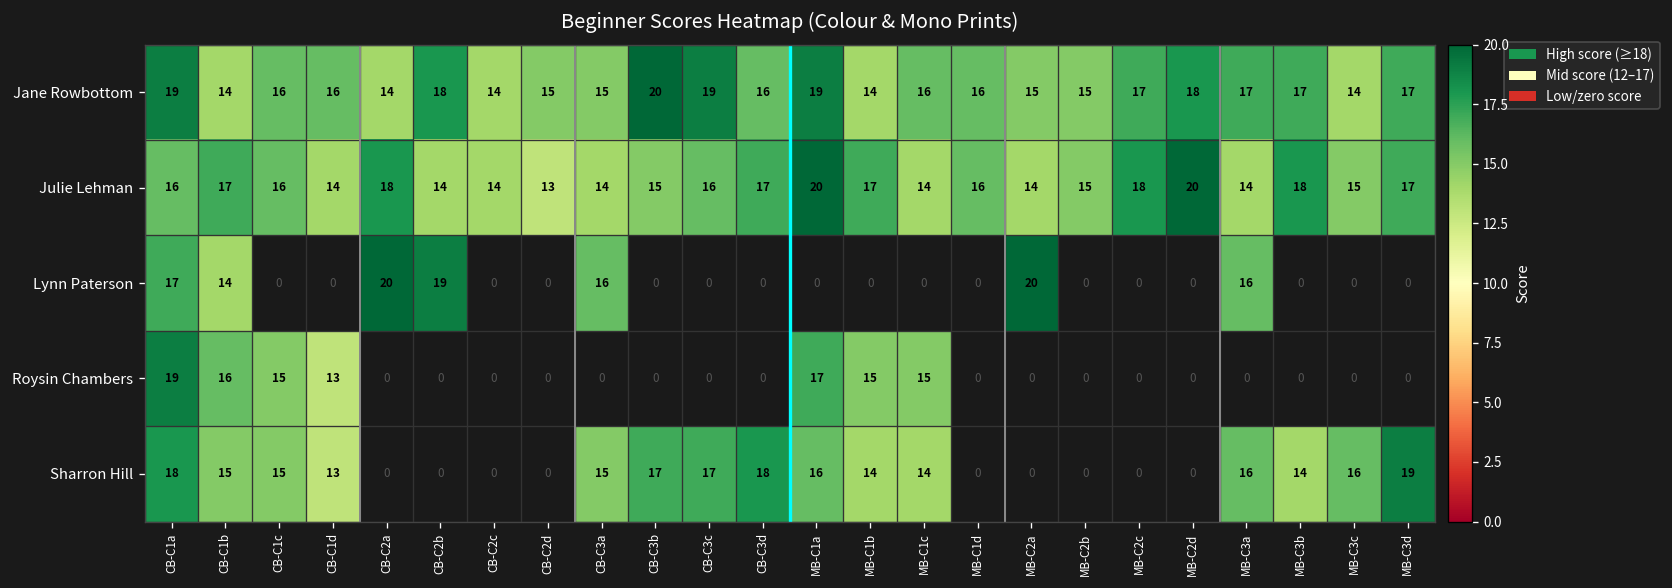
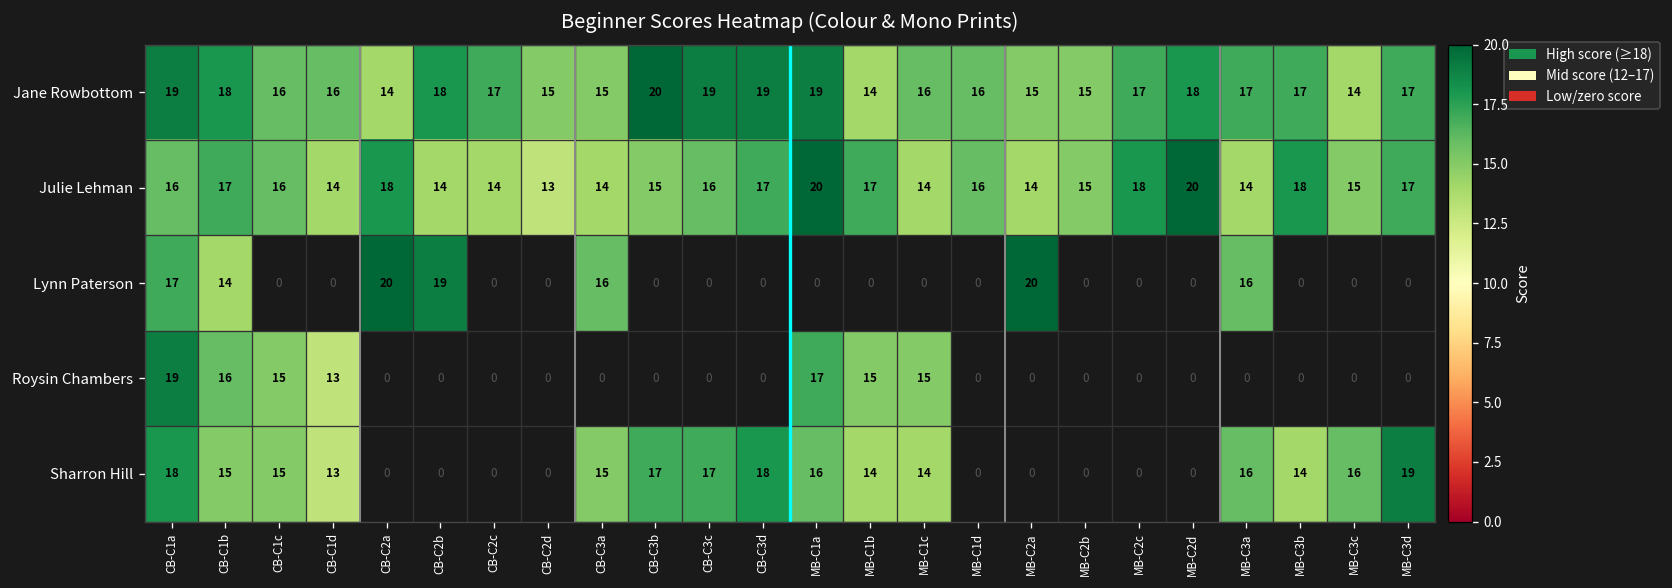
  {
    "Jane Rowbottom": {
      "CB-C1a": 19,
-     "CB-C1b": 14,
+     "CB-C1b": 18,
      "CB-C1c": 16,
      "CB-C1d": 16,
      "CB-C2a": 14,
      "CB-C2b": 18,
-     "CB-C2c": 14,
+     "CB-C2c": 17,
      "CB-C2d": 15,
      "CB-C3a": 15,
      "CB-C3b": 20,
      "CB-C3c": 19,
-     "CB-C3d": 16,
+     "CB-C3d": 19,
      "MB-C1a": 19,
      "MB-C1b": 14,
      "MB-C1c": 16,
      "MB-C1d": 16,
      "MB-C2a": 15,
      "MB-C2b": 15,
      "MB-C2c": 17,
      "MB-C2d": 18,
      "MB-C3a": 17,
      "MB-C3b": 17,
      "MB-C3c": 14,
      "MB-C3d": 17
    },
    "Julie Lehman": {
      "CB-C1a": 16,
      "CB-C1b": 17,
      "CB-C1c": 16,
      "CB-C1d": 14,
      "CB-C2a": 18,
      "CB-C2b": 14,
      "CB-C2c": 14,
      "CB-C2d": 13,
      "CB-C3a": 14,
      "CB-C3b": 15,
      "CB-C3c": 16,
      "CB-C3d": 17,
      "MB-C1a": 20,
      "MB-C1b": 17,
      "MB-C1c": 14,
      "MB-C1d": 16,
      "MB-C2a": 14,
      "MB-C2b": 15,
      "MB-C2c": 18,
      "MB-C2d": 20,
      "MB-C3a": 14,
      "MB-C3b": 18,
      "MB-C3c": 15,
      "MB-C3d": 17
    },
    "Lynn Paterson": {
      "CB-C1a": 17,
      "CB-C1b": 14,
      "CB-C2a": 20,
      "CB-C2b": 19,
      "CB-C3a": 16,
      "MB-C2a": 20,
      "MB-C3a": 16
    },
    "Roysin Chambers": {
      "CB-C1a": 19,
      "CB-C1b": 16,
      "CB-C1c": 15,
      "CB-C1d": 13,
      "MB-C1a": 17,
      "MB-C1b": 15,
      "MB-C1c": 15
    },
    "Sharron Hill": {
      "CB-C1a": 18,
      "CB-C1b": 15,
      "CB-C1c": 15,
      "CB-C1d": 13,
      "CB-C3a": 15,
      "CB-C3b": 17,
      "CB-C3c": 17,
      "CB-C3d": 18,
      "MB-C1a": 16,
      "MB-C1b": 14,
      "MB-C1c": 14,
      "MB-C3a": 16,
      "MB-C3b": 14,
      "MB-C3c": 16,
      "MB-C3d": 19
    }
  }
